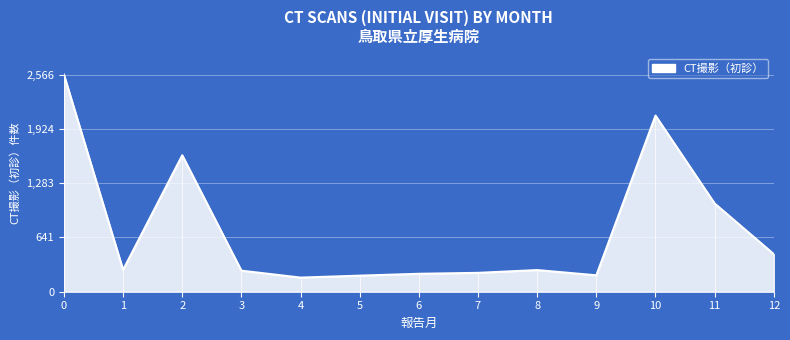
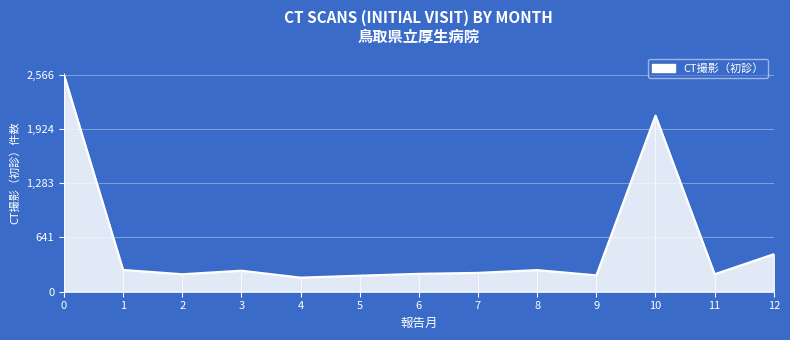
  {
    "0": "2,600",
    "1": "300",
-   "2": "1,600",
+   "2": "200",
    "3": "200",
    "4": "200",
    "5": "200",
    "6": "200",
    "7": "200",
    "8": "300",
    "9": "200",
    "10": "2,100",
-   "11": "1,000",
+   "11": "200",
    "12": "400"
  }
